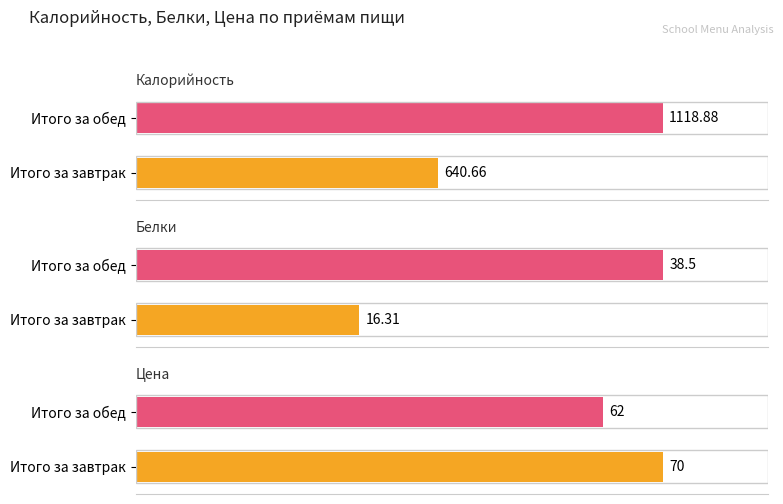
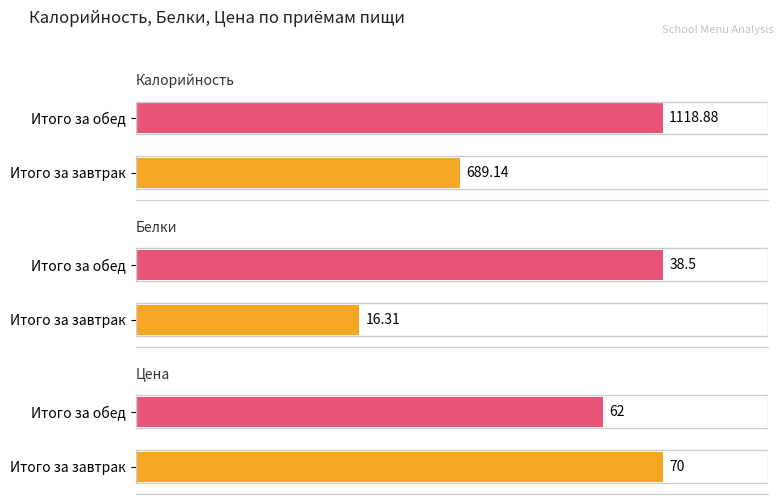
  {
    "Калорийность": {
      "Итого за обед": 1118.88,
-     "Итого за завтрак": 640.66
+     "Итого за завтрак": 689.14
    },
    "Белки": {
      "Итого за обед": 38.5,
      "Итого за завтрак": 16.31
    },
    "Цена": {
      "Итого за обед": 62,
      "Итого за завтрак": 70
    }
  }
